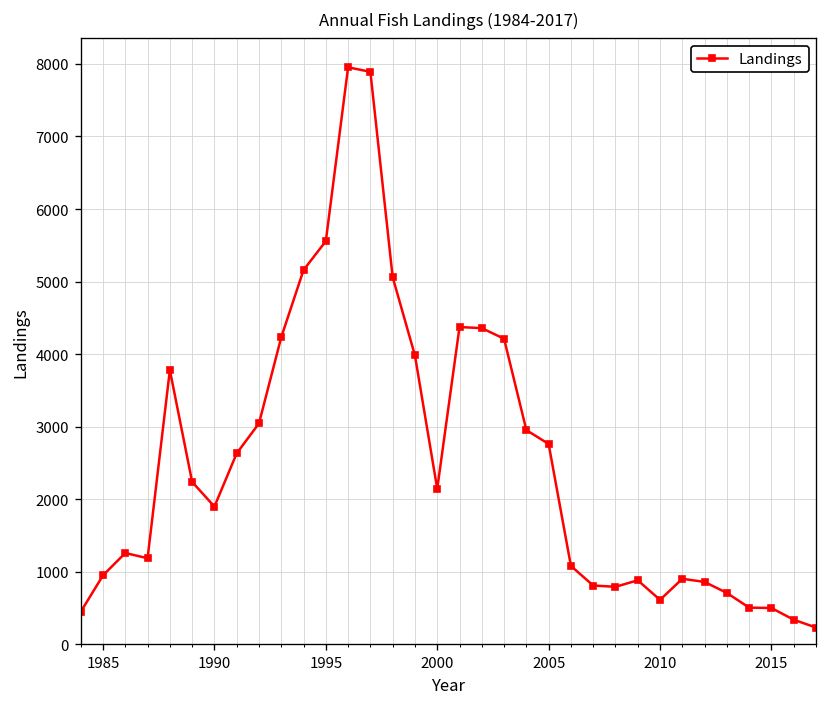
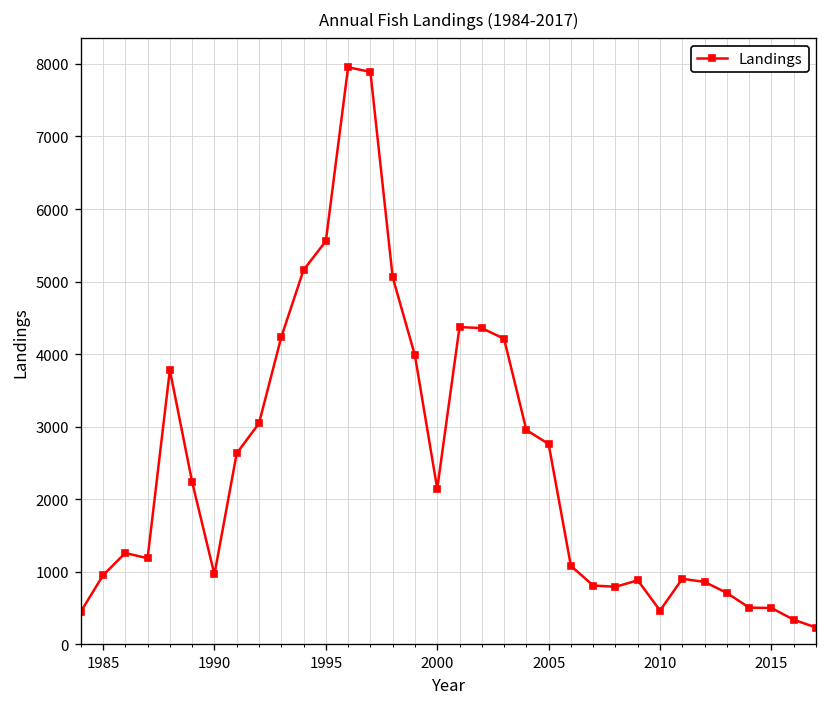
  {
    "1985": 1000,
-   "1990": 1900,
+   "1990": 1000,
    "1995": 5600,
    "2000": 2100,
    "2005": 2800,
-   "2010": 600,
+   "2010": 500,
    "2015": 500
  }
